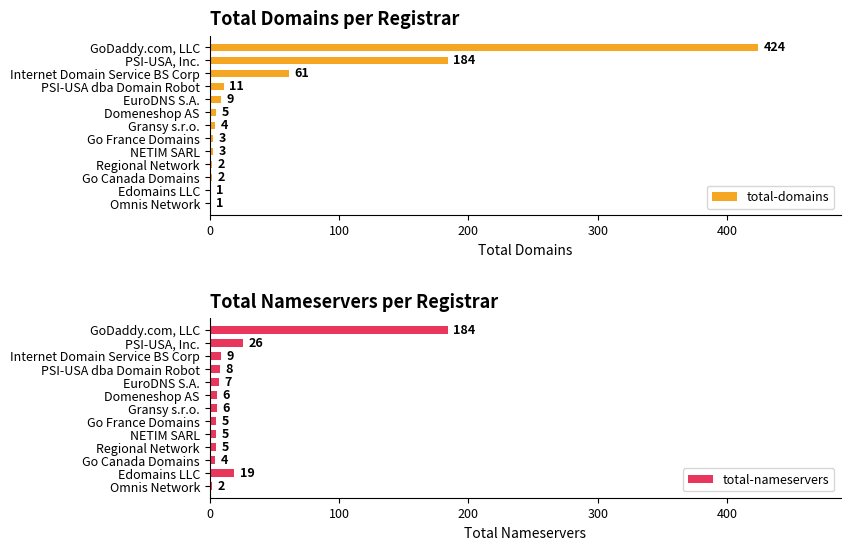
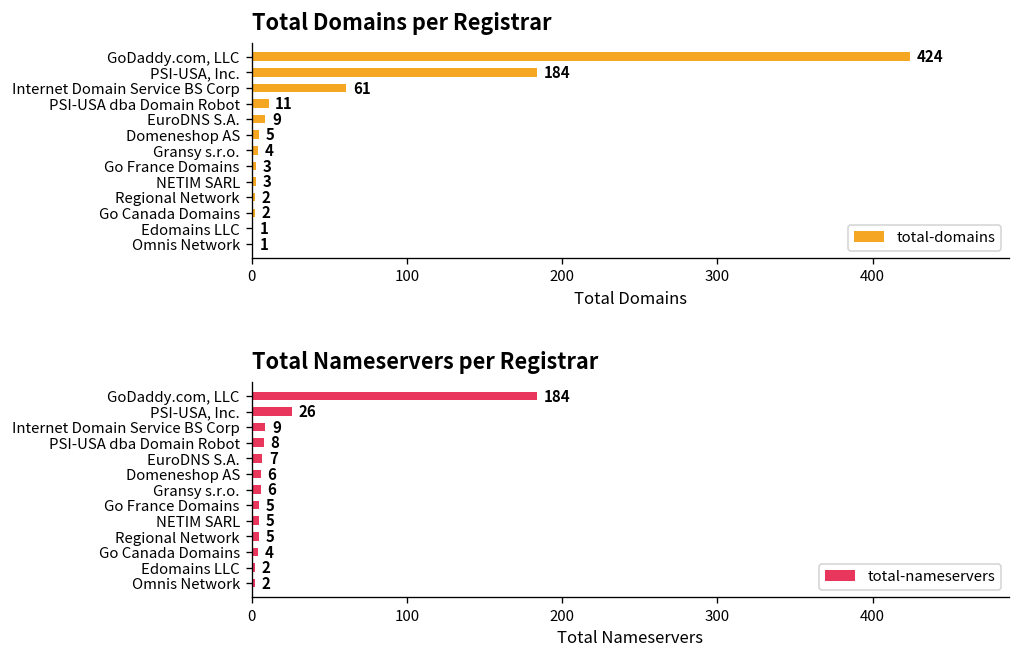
  {
    "Total Domains per Registrar": {
      "GoDaddy.com, LLC": 424,
      "PSI-USA, Inc.": 184,
      "Internet Domain Service BS Corp": 61,
      "PSI-USA dba Domain Robot": 11,
      "EuroDNS S.A.": 9,
      "Domeneshop AS": 5,
      "Gransy s.r.o.": 4,
      "Go France Domains": 3,
      "NETIM SARL": 3,
      "Regional Network": 2,
      "Go Canada Domains": 2,
      "Edomains LLC": 1,
      "Omnis Network": 1
    },
    "Total Nameservers per Registrar": {
      "GoDaddy.com, LLC": 184,
      "PSI-USA, Inc.": 26,
      "Internet Domain Service BS Corp": 9,
      "PSI-USA dba Domain Robot": 8,
      "EuroDNS S.A.": 7,
      "Domeneshop AS": 6,
      "Gransy s.r.o.": 6,
      "Go France Domains": 5,
      "NETIM SARL": 5,
      "Regional Network": 5,
      "Go Canada Domains": 4,
-     "Edomains LLC": 19,
+     "Edomains LLC": 2,
      "Omnis Network": 2
    }
  }
